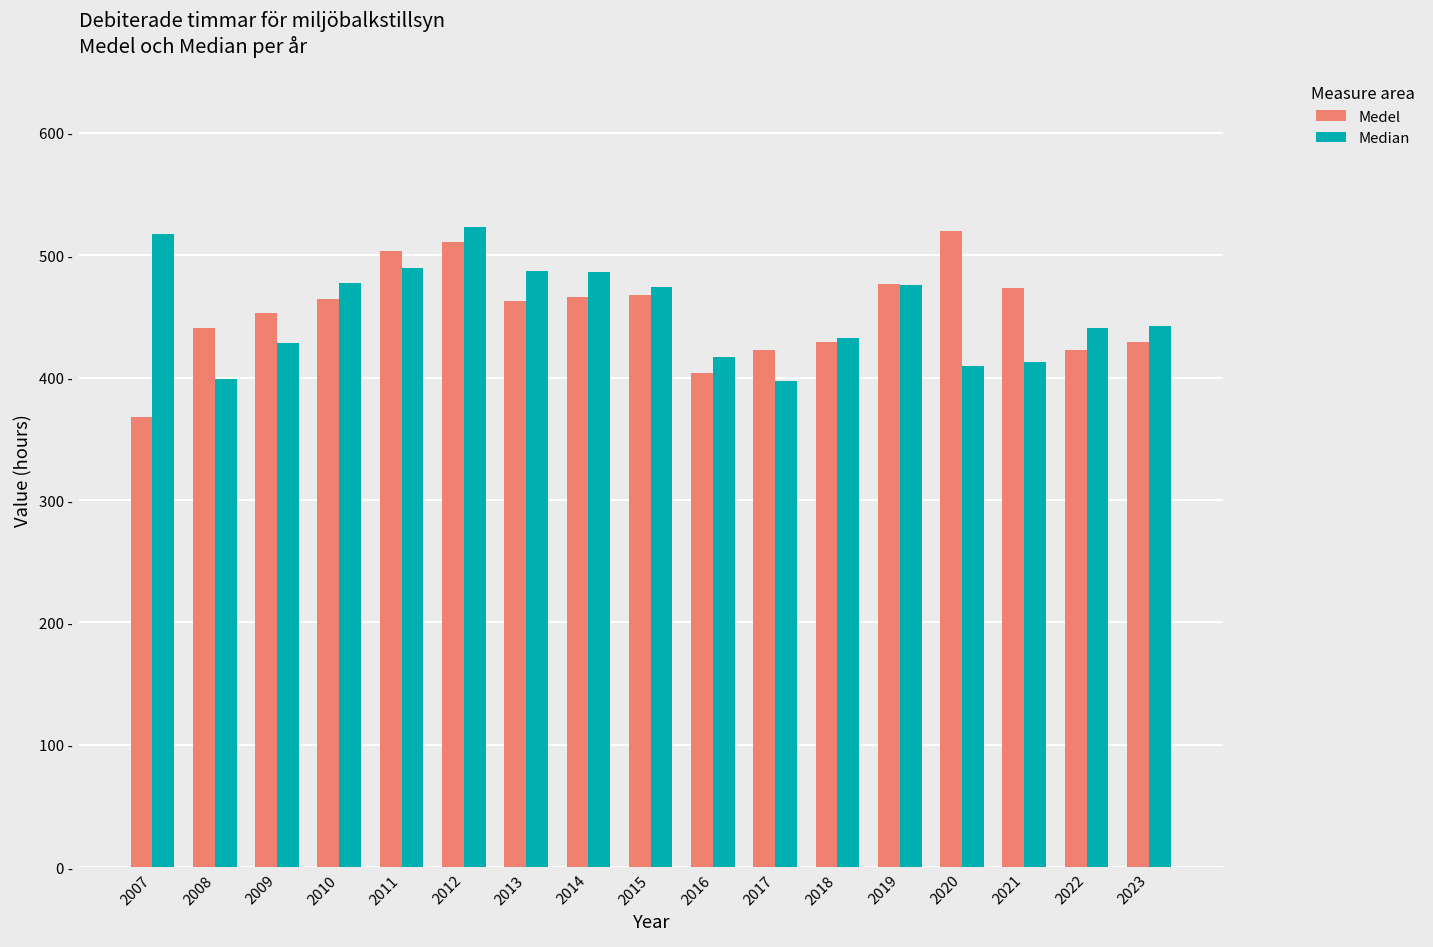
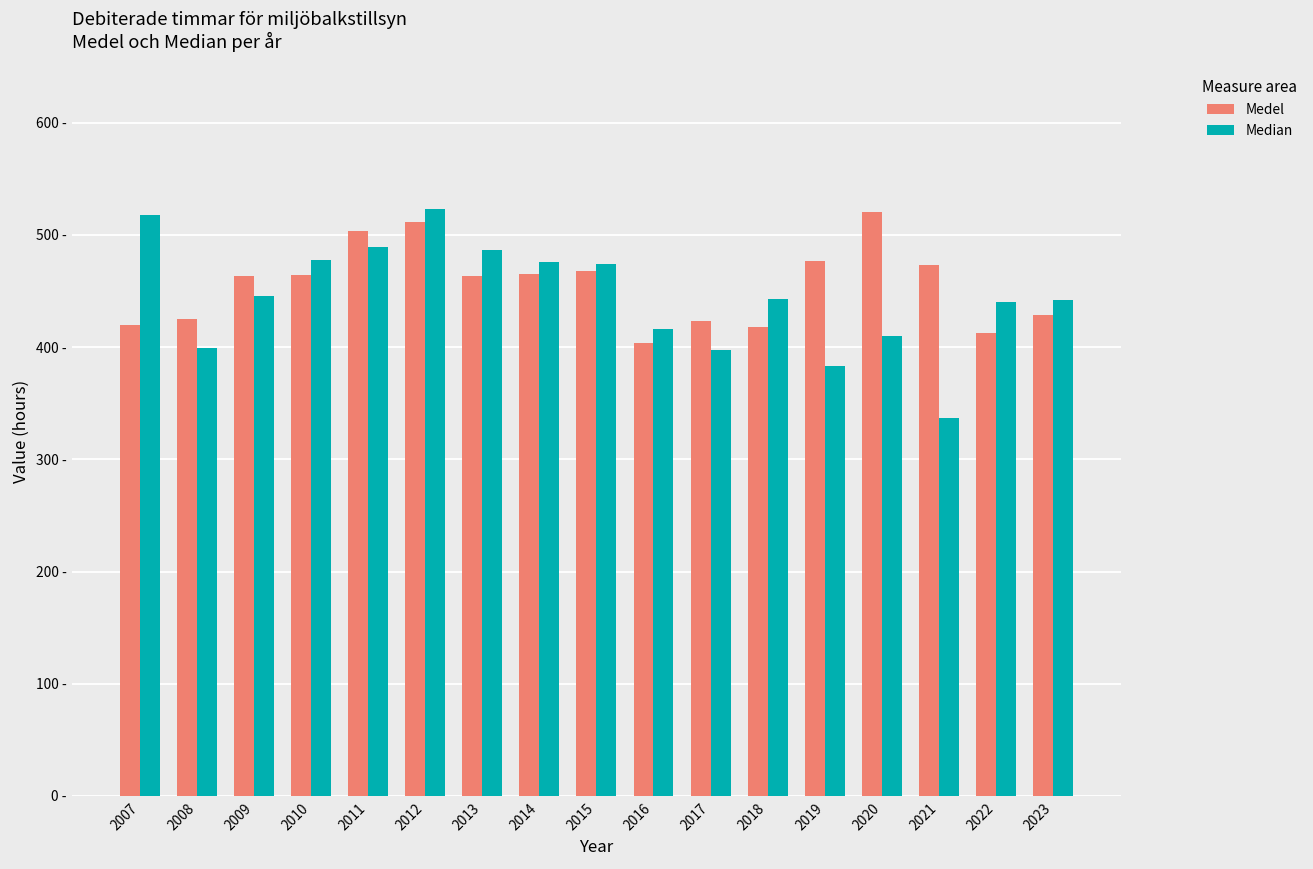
  {
    "Medel": {
-     "2007": "368 -",
-     "2008": "440 -",
-     "2009": "453 -",
+     "2007": "420 -",
+     "2008": "425 -",
+     "2009": "464 -",
      "2010": "465 -",
      "2011": "503 -",
      "2012": "511 -",
      "2013": "463 -",
      "2014": "466 -",
      "2015": "468 -",
      "2016": "404 -",
      "2017": "423 -",
-     "2018": "429 -",
+     "2018": "418 -",
      "2019": "476 -",
      "2020": "520 -",
      "2021": "473 -",
-     "2022": "422 -",
+     "2022": "412 -",
      "2023": "429 -"
    },
    "Median": {
      "2007": "518 -",
      "2008": "399 -",
-     "2009": "428 -",
+     "2009": "446 -",
      "2010": "478 -",
      "2011": "489 -",
      "2012": "523 -",
      "2013": "487 -",
-     "2014": "487 -",
+     "2014": "476 -",
      "2015": "474 -",
      "2016": "417 -",
      "2017": "397 -",
-     "2018": "432 -",
-     "2019": "475 -",
+     "2018": "443 -",
+     "2019": "383 -",
      "2020": "410 -",
-     "2021": "413 -",
+     "2021": "337 -",
      "2022": "440 -",
      "2023": "442 -"
    }
  }
